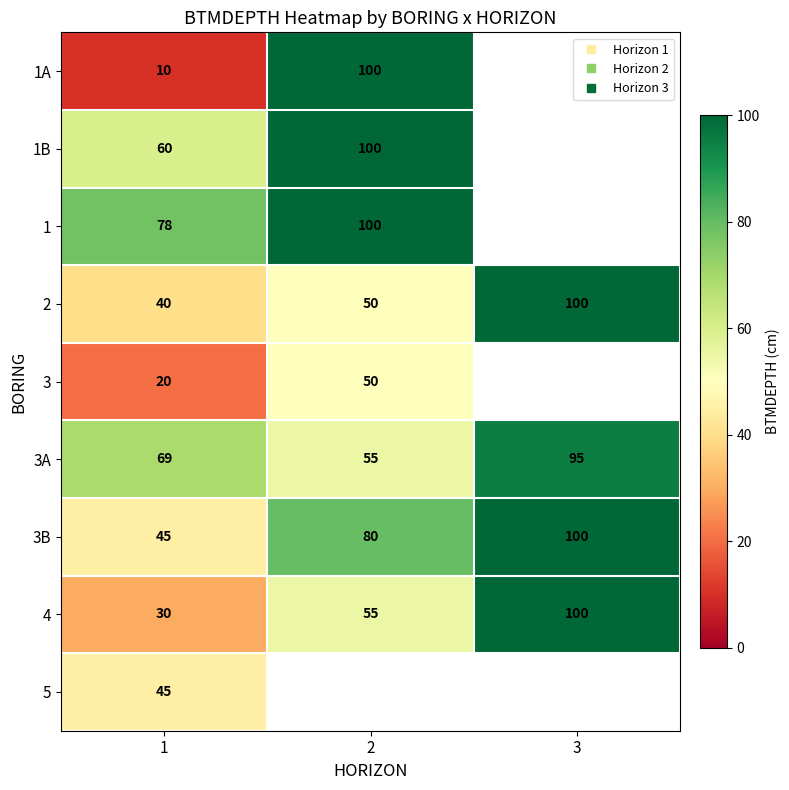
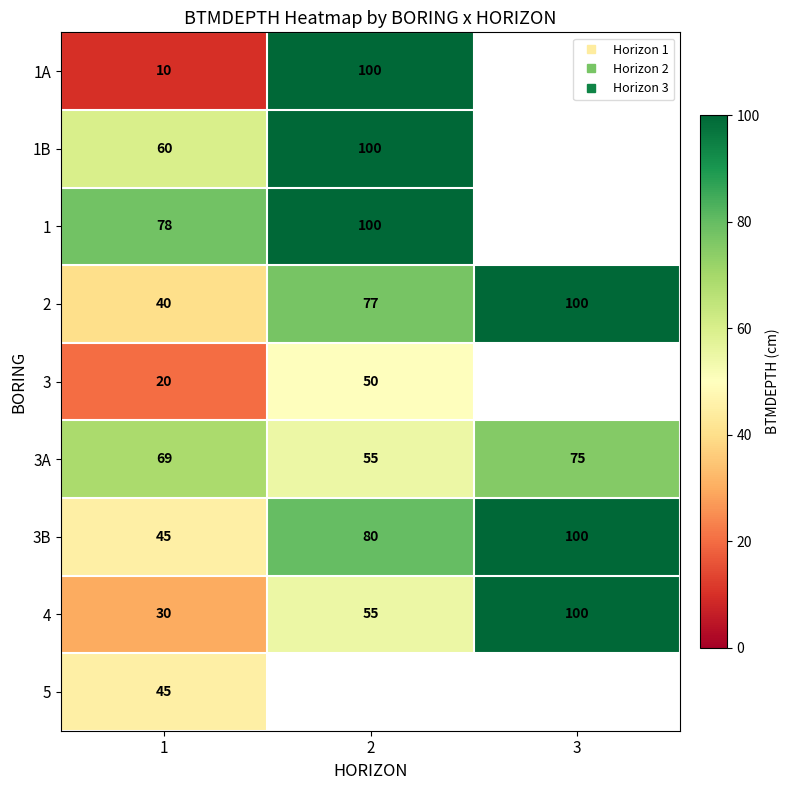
  {
    "1A": {
      "1": 10,
      "2": 100
    },
    "1B": {
      "1": 60,
      "2": 100
    },
    "1": {
      "1": 78,
      "2": 100
    },
    "2": {
      "1": 40,
-     "2": 50,
+     "2": 77,
      "3": 100
    },
    "3": {
      "1": 20,
      "2": 50
    },
    "3A": {
      "1": 69,
      "2": 55,
-     "3": 95
+     "3": 75
    },
    "3B": {
      "1": 45,
      "2": 80,
      "3": 100
    },
    "4": {
      "1": 30,
      "2": 55,
      "3": 100
    },
    "5": {
      "1": 45
    }
  }
